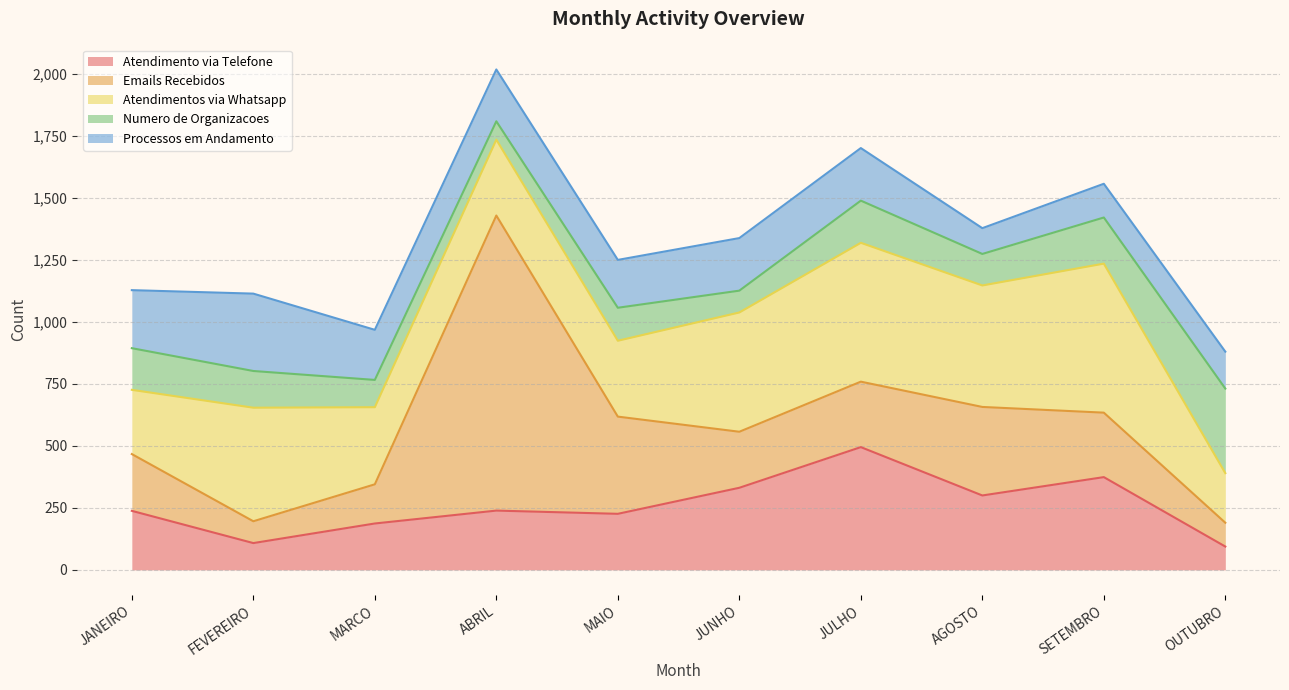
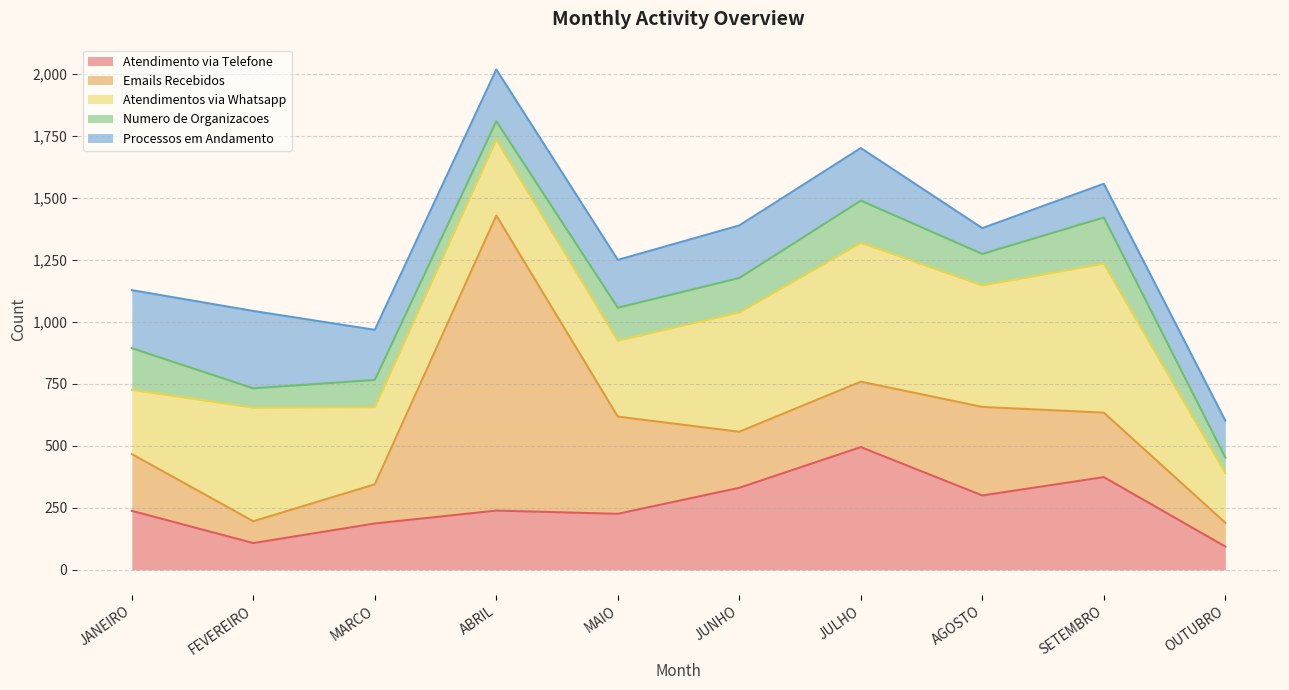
  {
    "Numero de Organizacoes": {
      "JANEIRO": 170,
-     "FEVEREIRO": 150,
+     "FEVEREIRO": 80,
      "MARCO": 110,
      "ABRIL": 70,
      "MAIO": 130,
-     "JUNHO": 90,
+     "JUNHO": 140,
      "JULHO": 170,
      "AGOSTO": 130,
      "SETEMBRO": 190,
-     "OUTUBRO": 340
+     "OUTUBRO": 60
    },
    "Processos em Andamento": {
      "JANEIRO": 230,
      "FEVEREIRO": 310,
      "MARCO": 200,
      "ABRIL": 210,
      "MAIO": 190,
      "JUNHO": 210,
      "JULHO": 210,
      "AGOSTO": 100,
      "SETEMBRO": 140,
      "OUTUBRO": 150
    }
  }
